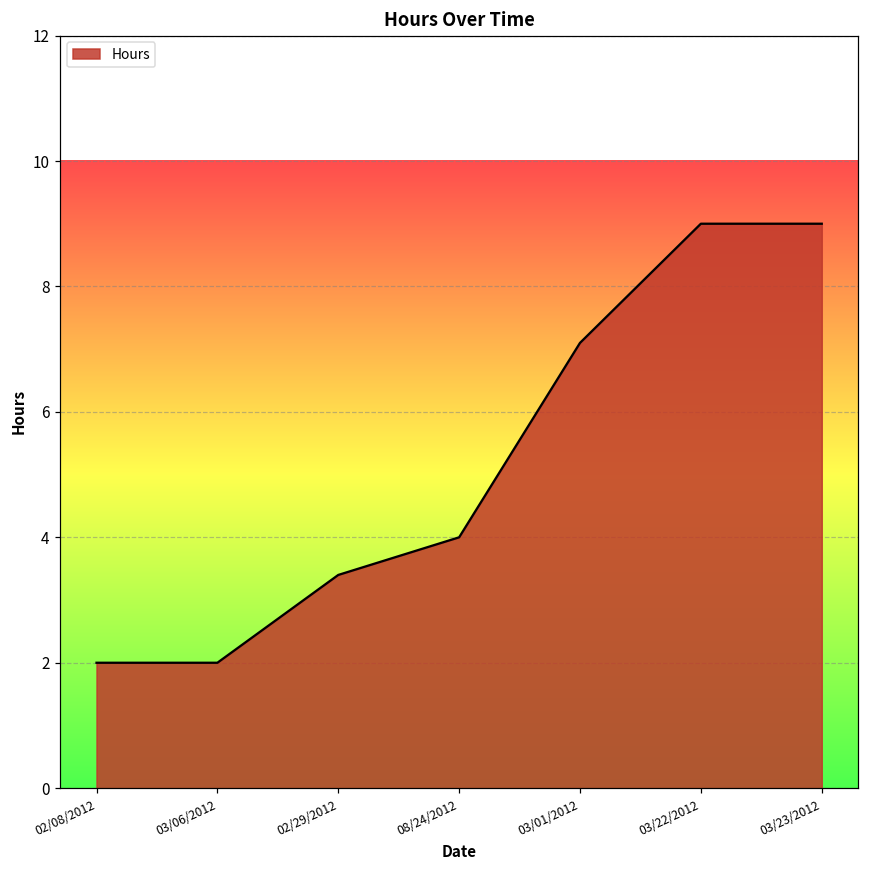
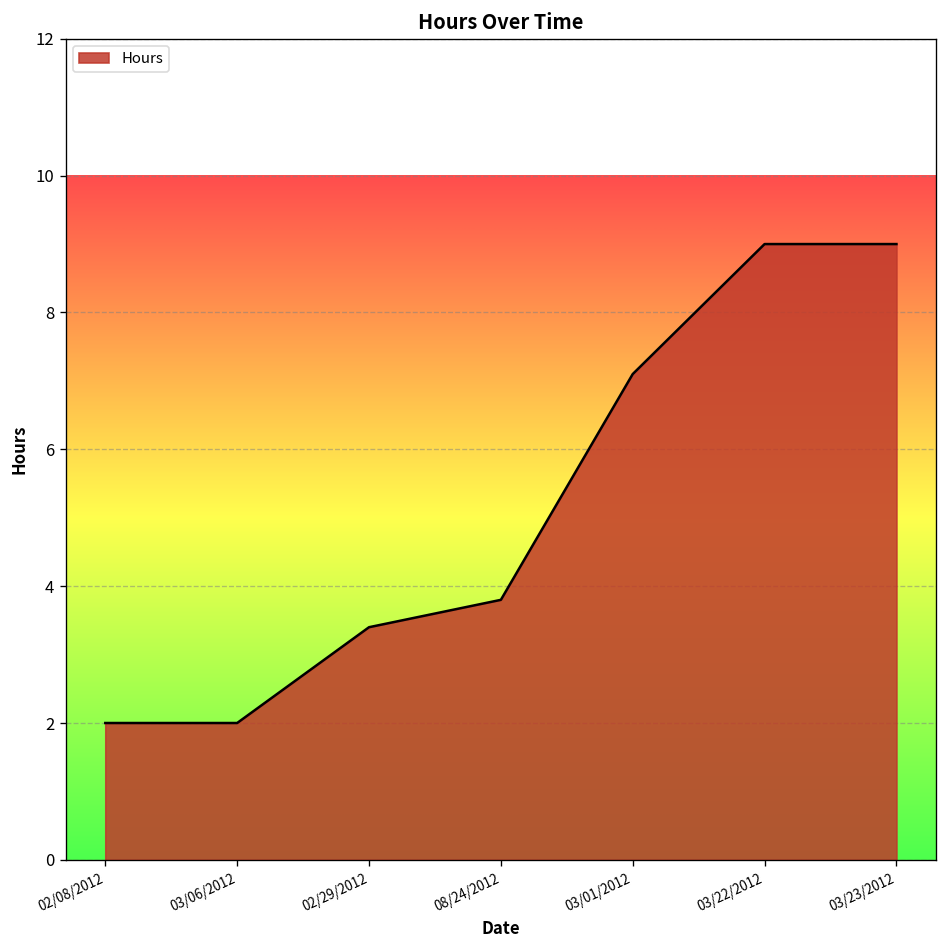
  {
    "02/08/2012": 2.0,
    "03/06/2012": 2.0,
    "02/29/2012": 3.4,
-   "08/24/2012": 4.0,
+   "08/24/2012": 3.8,
    "03/01/2012": 7.1,
    "03/22/2012": 9.0,
    "03/23/2012": 9.0
  }
